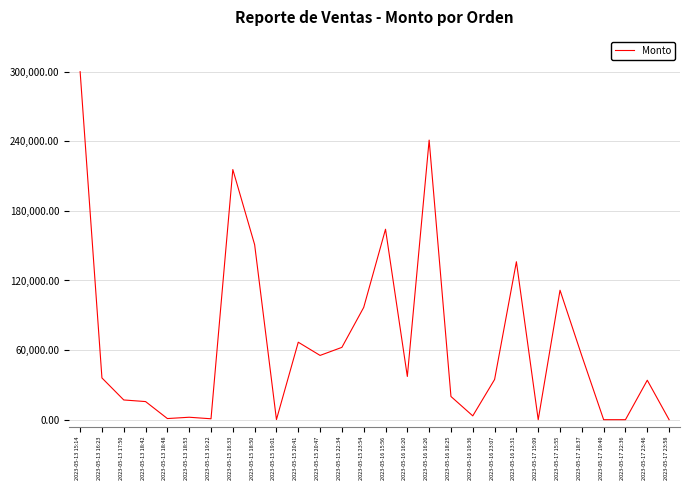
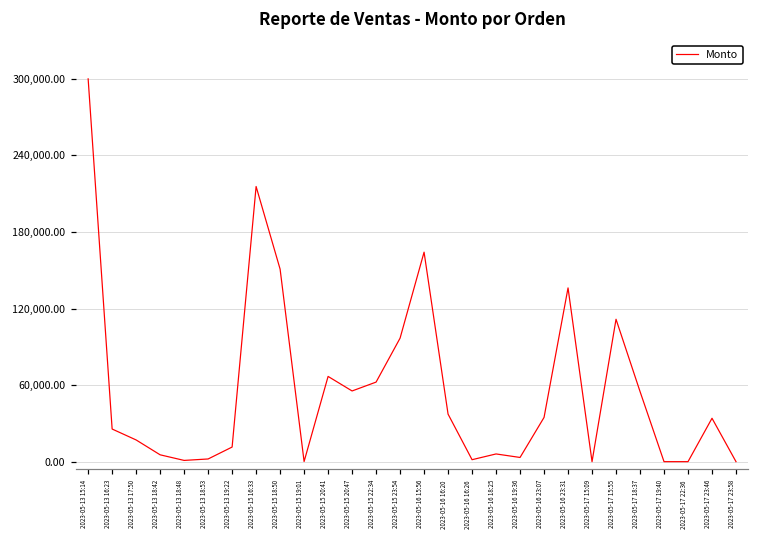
  {
    "2023-05-13 15:14": "300,000",
-   "2023-05-13 16:23": "36,000",
+   "2023-05-13 16:23": "26,000",
    "2023-05-13 17:50": "17,000",
-   "2023-05-13 18:42": "16,000",
+   "2023-05-13 18:42": "5,000",
    "2023-05-13 18:48": "1,000",
    "2023-05-13 18:53": "2,000",
-   "2023-05-13 19:22": "1,000",
+   "2023-05-13 19:22": "11,000",
    "2023-05-15 16:33": "216,000",
    "2023-05-15 18:50": "151,000",
    "2023-05-15 19:01": "0",
    "2023-05-15 20:41": "67,000",
    "2023-05-15 20:47": "55,000",
    "2023-05-15 22:34": "62,000",
    "2023-05-15 23:54": "97,000",
    "2023-05-16 15:56": "164,000",
    "2023-05-16 16:20": "37,000",
-   "2023-05-16 16:26": "241,000",
-   "2023-05-16 18:25": "20,000",
+   "2023-05-16 16:26": "2,000",
+   "2023-05-16 18:25": "6,000",
    "2023-05-16 19:36": "3,000",
    "2023-05-16 23:07": "35,000",
    "2023-05-16 23:31": "136,000",
    "2023-05-17 15:09": "0",
    "2023-05-17 15:55": "112,000",
    "2023-05-17 18:37": "55,000",
    "2023-05-17 19:40": "0",
    "2023-05-17 22:36": "0",
    "2023-05-17 23:46": "34,000",
    "2023-05-17 23:58": "0"
  }
